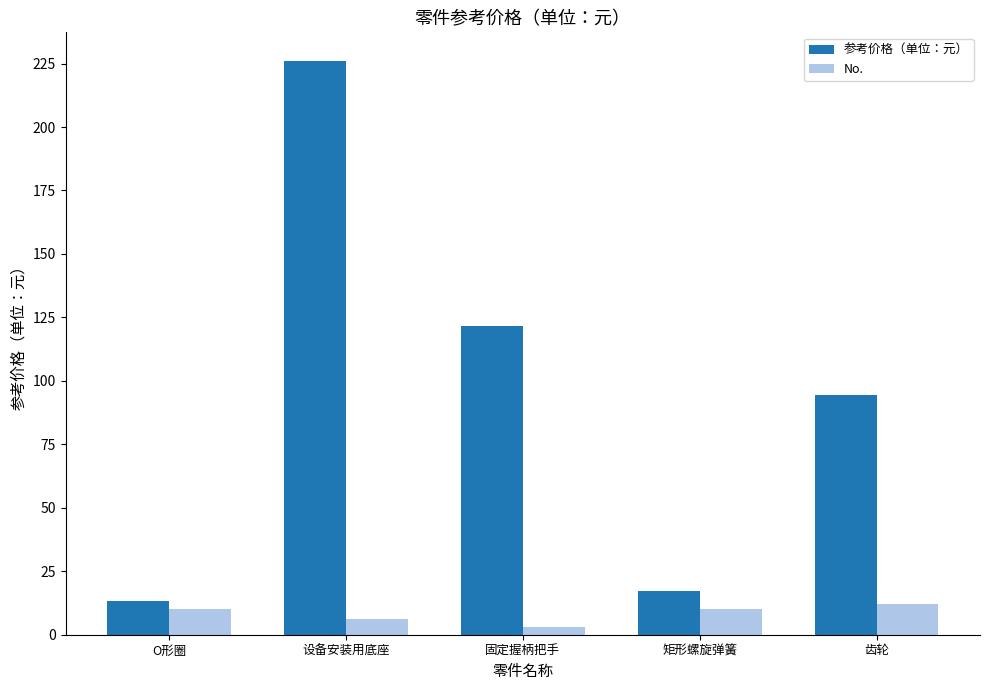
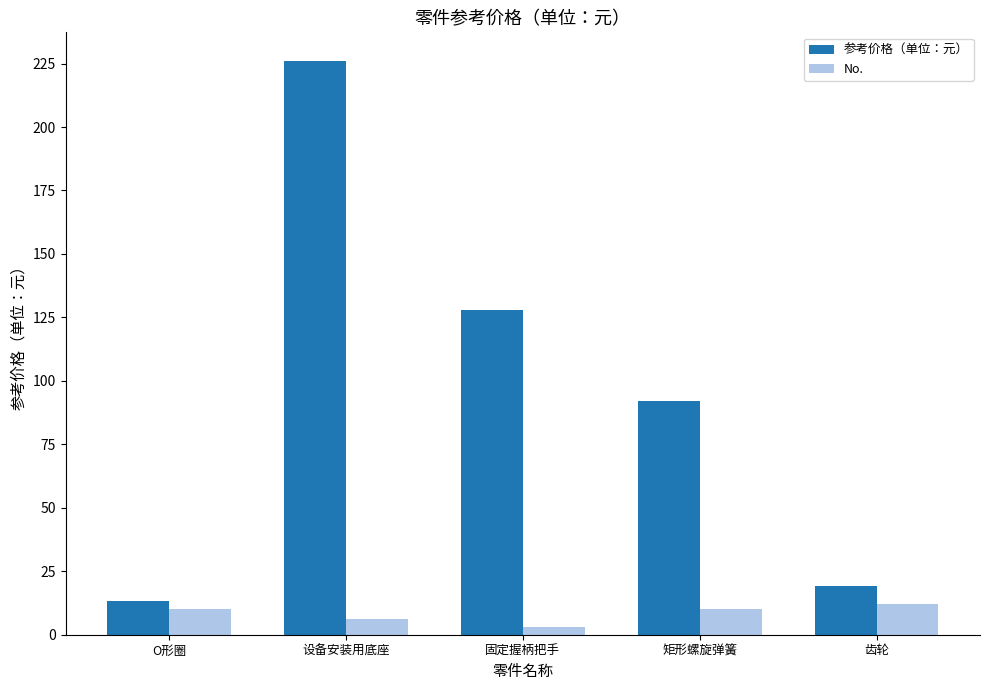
  {
    "参考价格（单位：元）": {
      "O形圈": 13,
      "设备安装用底座": 226,
-     "固定握柄把手": 122,
-     "矩形螺旋弹簧": 17,
-     "齿轮": 95
+     "固定握柄把手": 128,
+     "矩形螺旋弹簧": 92,
+     "齿轮": 19
    },
    "No.": {
      "O形圈": 10,
      "设备安装用底座": 6,
      "固定握柄把手": 3,
      "矩形螺旋弹簧": 10,
      "齿轮": 12
    }
  }
